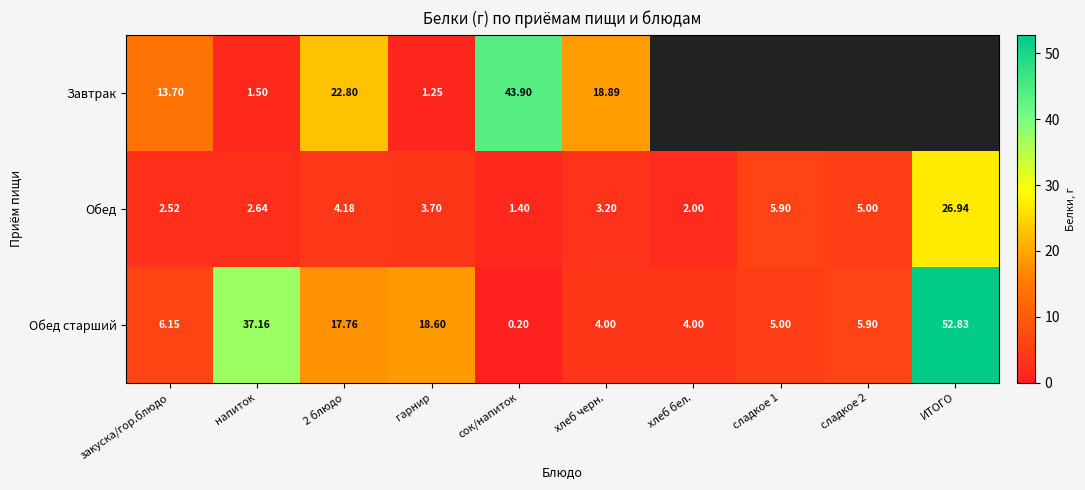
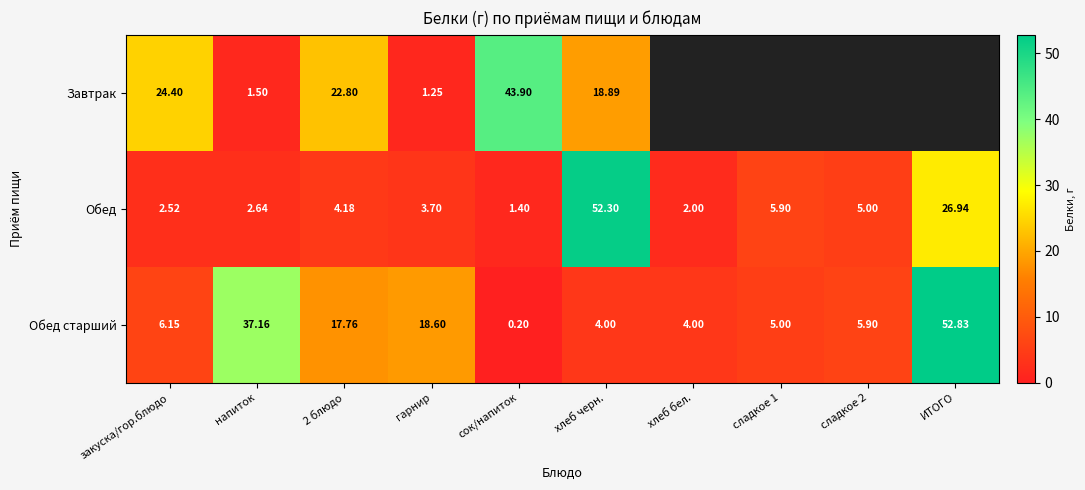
  {
    "Завтрак": {
-     "закуска/гор.блюдо": 13.70,
+     "закуска/гор.блюдо": 24.40,
      "напиток": 1.50,
      "2 блюдо": 22.80,
      "гарнир": 1.25,
      "сок/напиток": 43.90,
      "хлеб черн.": 18.89
    },
    "Обед": {
      "закуска/гор.блюдо": 2.52,
      "напиток": 2.64,
      "2 блюдо": 4.18,
      "гарнир": 3.70,
      "сок/напиток": 1.40,
-     "хлеб черн.": 3.20,
+     "хлеб черн.": 52.30,
      "хлеб бел.": 2.00,
      "сладкое 1": 5.90,
      "сладкое 2": 5.00,
      "ИТОГО": 26.94
    },
    "Обед старший": {
      "закуска/гор.блюдо": 6.15,
      "напиток": 37.16,
      "2 блюдо": 17.76,
      "гарнир": 18.60,
      "сок/напиток": 0.20,
      "хлеб черн.": 4.00,
      "хлеб бел.": 4.00,
      "сладкое 1": 5.00,
      "сладкое 2": 5.90,
      "ИТОГО": 52.83
    }
  }
